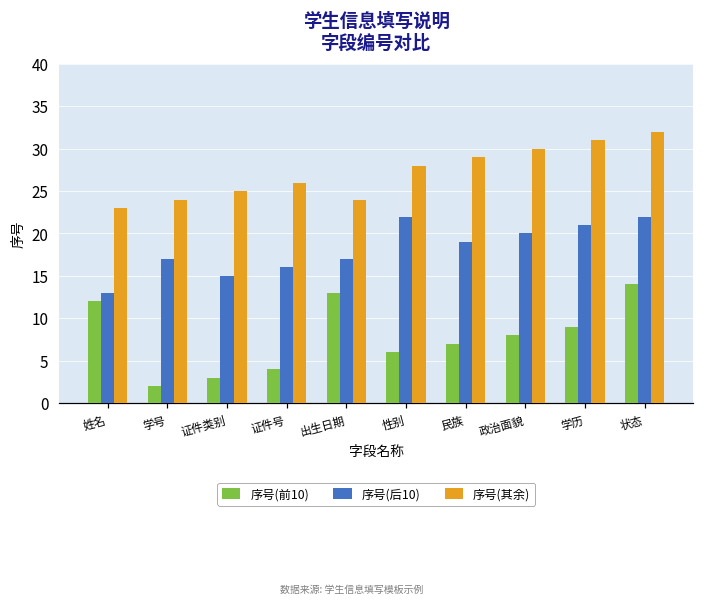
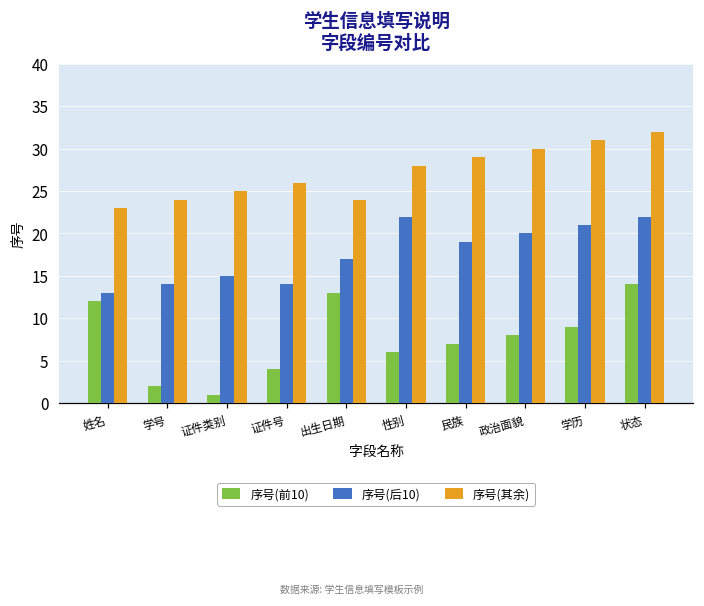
  {
    "序号(前10)": {
      "姓名": 12,
      "学号": 2,
-     "证件类别": 3,
+     "证件类别": 1,
      "证件号": 4,
      "出生日期": 13,
      "性别": 6,
      "民族": 7,
      "政治面貌": 8,
      "学历": 9,
      "状态": 14
    },
    "序号(后10)": {
      "姓名": 13,
-     "学号": 17,
+     "学号": 14,
      "证件类别": 15,
-     "证件号": 16,
+     "证件号": 14,
      "出生日期": 17,
      "性别": 22,
      "民族": 19,
      "政治面貌": 20,
      "学历": 21,
      "状态": 22
    },
    "序号(其余)": {
      "姓名": 23,
      "学号": 24,
      "证件类别": 25,
      "证件号": 26,
      "出生日期": 24,
      "性别": 28,
      "民族": 29,
      "政治面貌": 30,
      "学历": 31,
      "状态": 32
    }
  }
